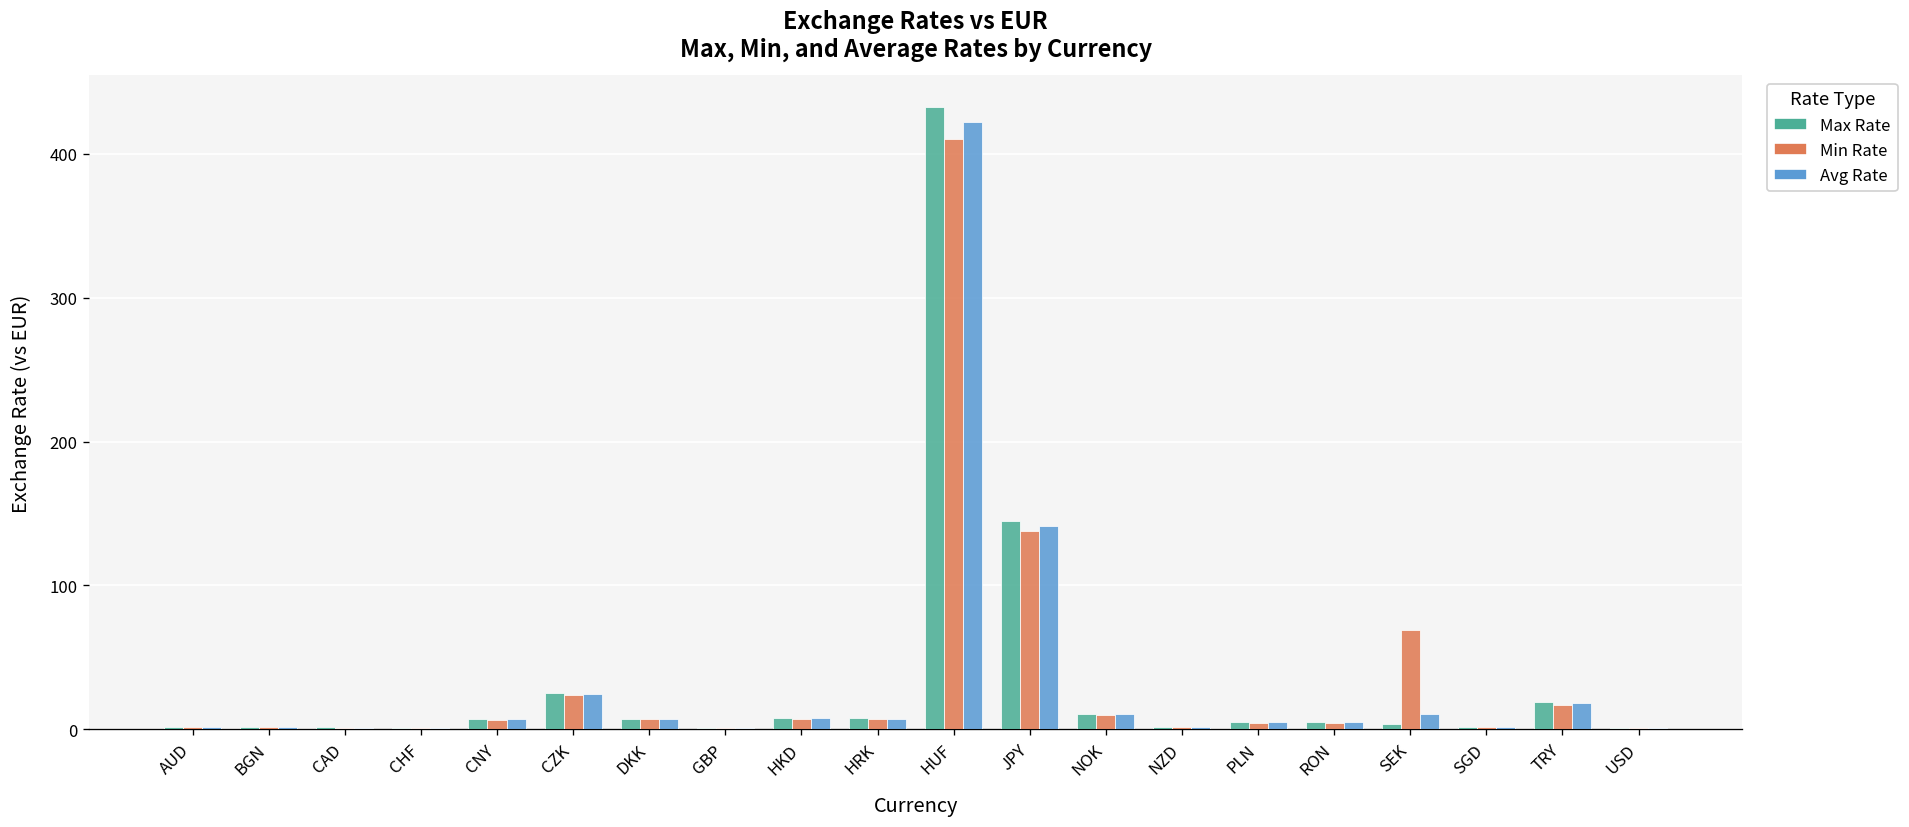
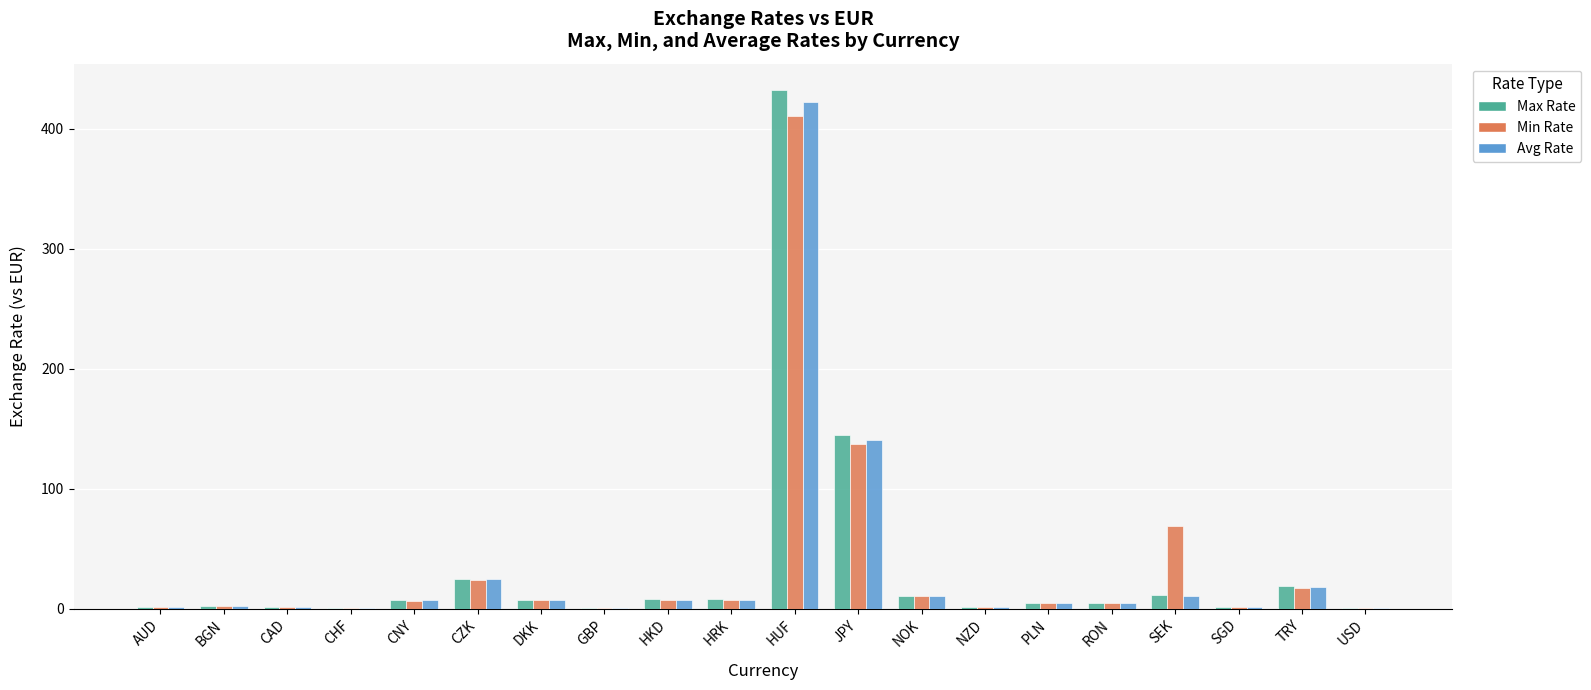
  {
    "Max Rate": {
      "CNY": 7,
      "CZK": 25,
      "DKK": 8,
      "HKD": 8,
      "HRK": 8,
      "HUF": 433,
      "JPY": 145,
      "NOK": 11,
      "PLN": 5,
      "RON": 5,
-     "SEK": 4,
+     "SEK": 11,
      "TRY": 19
    },
    "Min Rate": {
      "CNY": 7,
      "CZK": 24,
      "DKK": 7,
      "HKD": 7,
      "HRK": 7,
      "HUF": 410,
      "JPY": 138,
      "NOK": 10,
      "PLN": 5,
      "RON": 5,
      "SEK": 69,
      "TRY": 17
    },
    "Avg Rate": {
      "CNY": 7,
      "CZK": 25,
      "DKK": 7,
      "HKD": 8,
      "HRK": 8,
      "HUF": 422,
      "JPY": 141,
      "NOK": 11,
      "PLN": 5,
      "RON": 5,
      "SEK": 11,
      "TRY": 18
    }
  }
